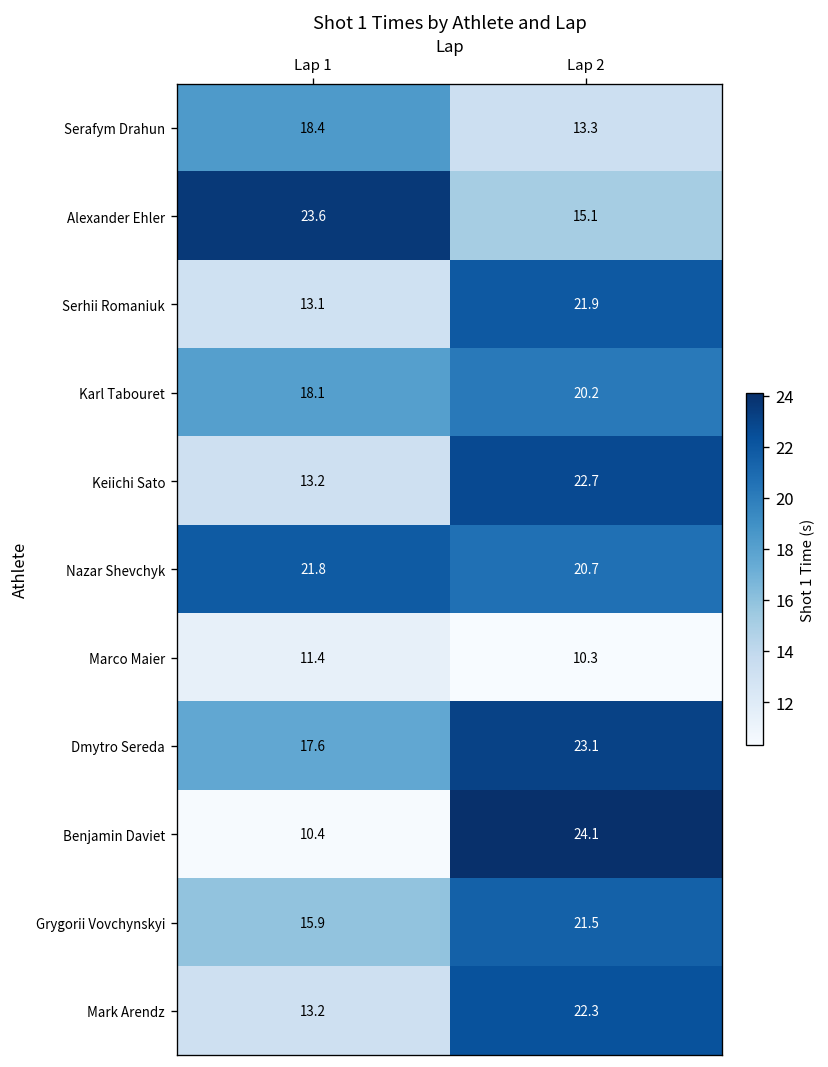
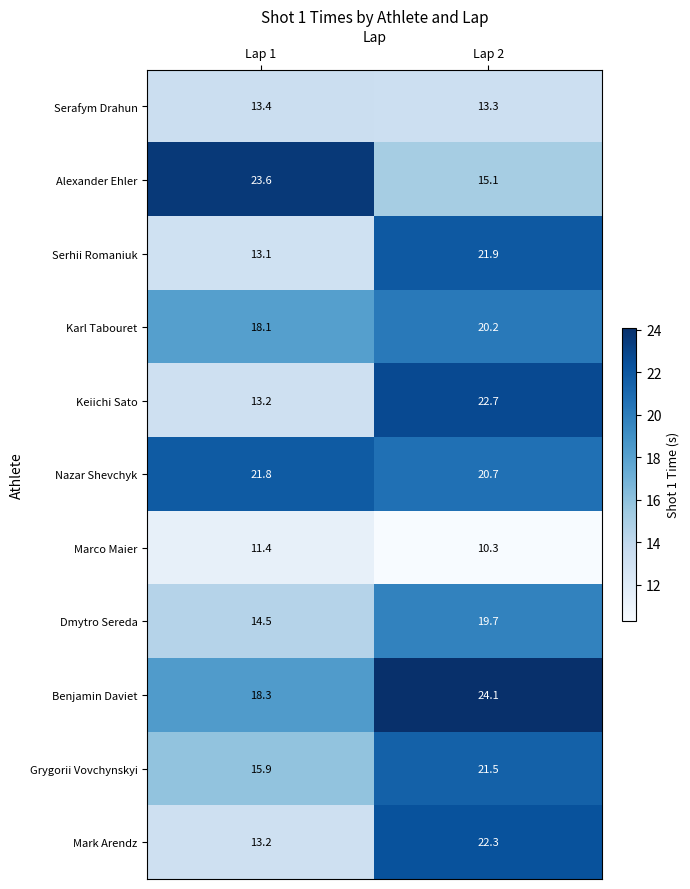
  {
    "Serafym Drahun": {
-     "Lap 1": 18.4,
+     "Lap 1": 13.4,
      "Lap 2": 13.3
    },
    "Alexander Ehler": {
      "Lap 1": 23.6,
      "Lap 2": 15.1
    },
    "Serhii Romaniuk": {
      "Lap 1": 13.1,
      "Lap 2": 21.9
    },
    "Karl Tabouret": {
      "Lap 1": 18.1,
      "Lap 2": 20.2
    },
    "Keiichi Sato": {
      "Lap 1": 13.2,
      "Lap 2": 22.7
    },
    "Nazar Shevchyk": {
      "Lap 1": 21.8,
      "Lap 2": 20.7
    },
    "Marco Maier": {
      "Lap 1": 11.4,
      "Lap 2": 10.3
    },
    "Dmytro Sereda": {
-     "Lap 1": 17.6,
-     "Lap 2": 23.1
+     "Lap 1": 14.5,
+     "Lap 2": 19.7
    },
    "Benjamin Daviet": {
-     "Lap 1": 10.4,
+     "Lap 1": 18.3,
      "Lap 2": 24.1
    },
    "Grygorii Vovchynskyi": {
      "Lap 1": 15.9,
      "Lap 2": 21.5
    },
    "Mark Arendz": {
      "Lap 1": 13.2,
      "Lap 2": 22.3
    }
  }
